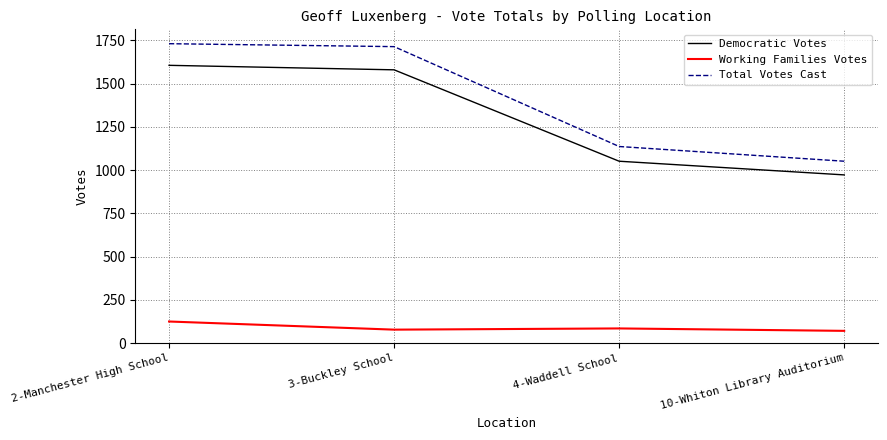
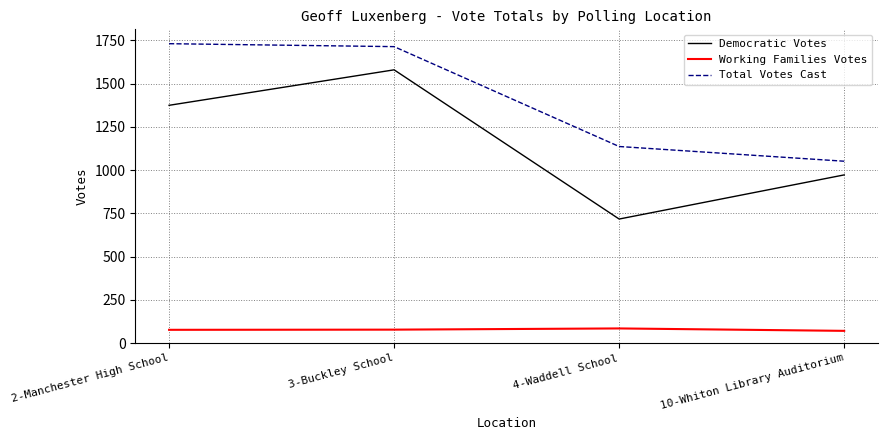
  {
    "Democratic Votes": {
-     "2-Manchester High School": 1610,
+     "2-Manchester High School": 1370,
      "3-Buckley School": 1580,
-     "4-Waddell School": 1050,
+     "4-Waddell School": 720,
      "10-Whiton Library Auditorium": 970
    },
    "Working Families Votes": {
-     "2-Manchester High School": 130,
+     "2-Manchester High School": 80,
      "3-Buckley School": 80,
      "4-Waddell School": 90,
      "10-Whiton Library Auditorium": 70
    },
    "Total Votes Cast": {
      "2-Manchester High School": 1730,
      "3-Buckley School": 1710,
      "4-Waddell School": 1140,
      "10-Whiton Library Auditorium": 1050
    }
  }
